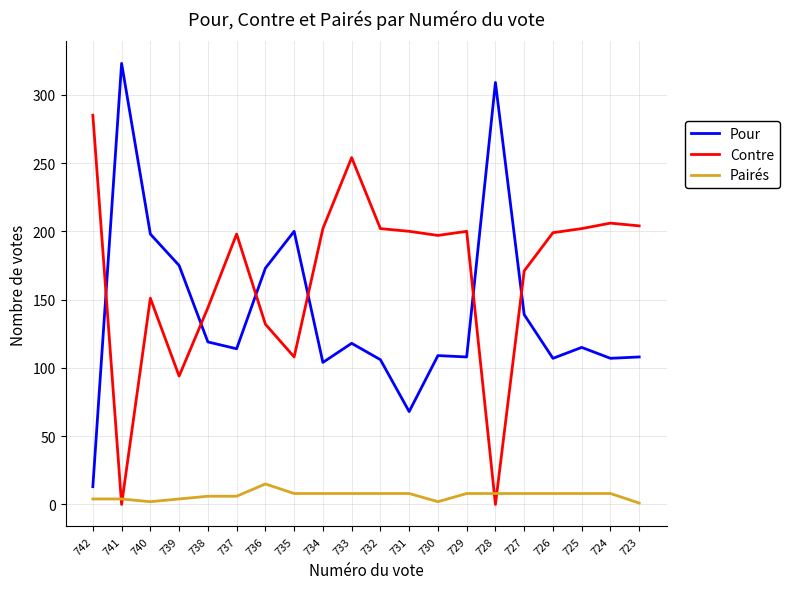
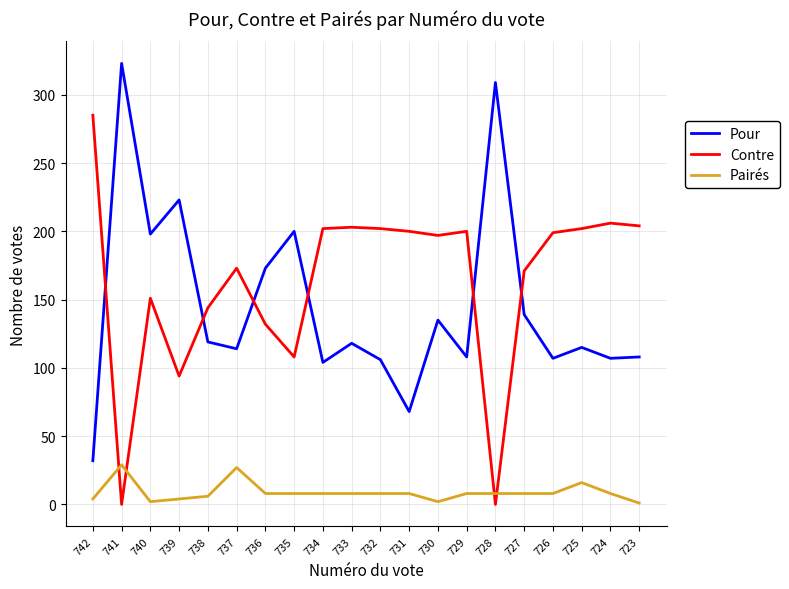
  {
    "Pour": {
-     "742": 13,
+     "742": 32,
      "741": 323,
      "740": 198,
-     "739": 175,
+     "739": 223,
      "738": 119,
      "737": 114,
      "736": 173,
      "735": 200,
      "734": 104,
      "733": 118,
      "732": 106,
      "731": 68,
-     "730": 109,
+     "730": 135,
      "729": 108,
      "728": 309,
      "727": 139,
      "726": 107,
      "725": 115,
      "724": 107,
      "723": 108
    },
    "Contre": {
      "742": 285,
      "741": 0,
      "740": 151,
      "739": 94,
      "738": 144,
-     "737": 198,
+     "737": 173,
      "736": 132,
      "735": 108,
      "734": 202,
-     "733": 254,
+     "733": 203,
      "732": 202,
      "731": 200,
      "730": 197,
      "729": 200,
      "728": 0,
      "727": 171,
      "726": 199,
      "725": 202,
      "724": 206,
      "723": 204
    },
    "Pairés": {
      "742": 4,
-     "741": 4,
+     "741": 29,
      "740": 2,
      "739": 4,
      "738": 6,
-     "737": 6,
-     "736": 15,
+     "737": 27,
+     "736": 8,
      "735": 8,
      "734": 8,
      "733": 8,
      "732": 8,
      "731": 8,
      "730": 2,
      "729": 8,
      "728": 8,
      "727": 8,
      "726": 8,
-     "725": 8,
+     "725": 16,
      "724": 8,
      "723": 1
    }
  }
